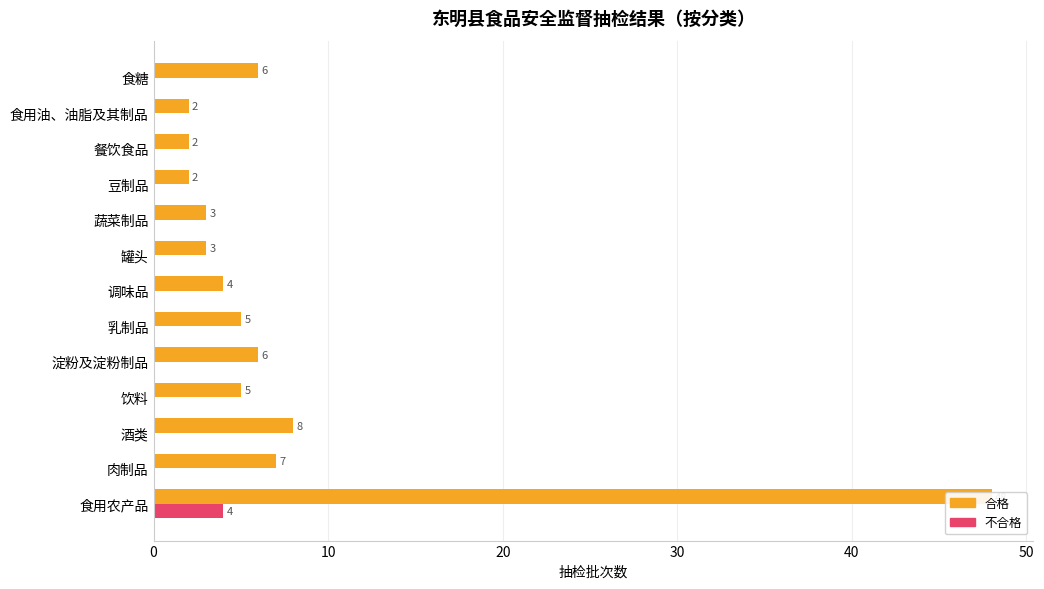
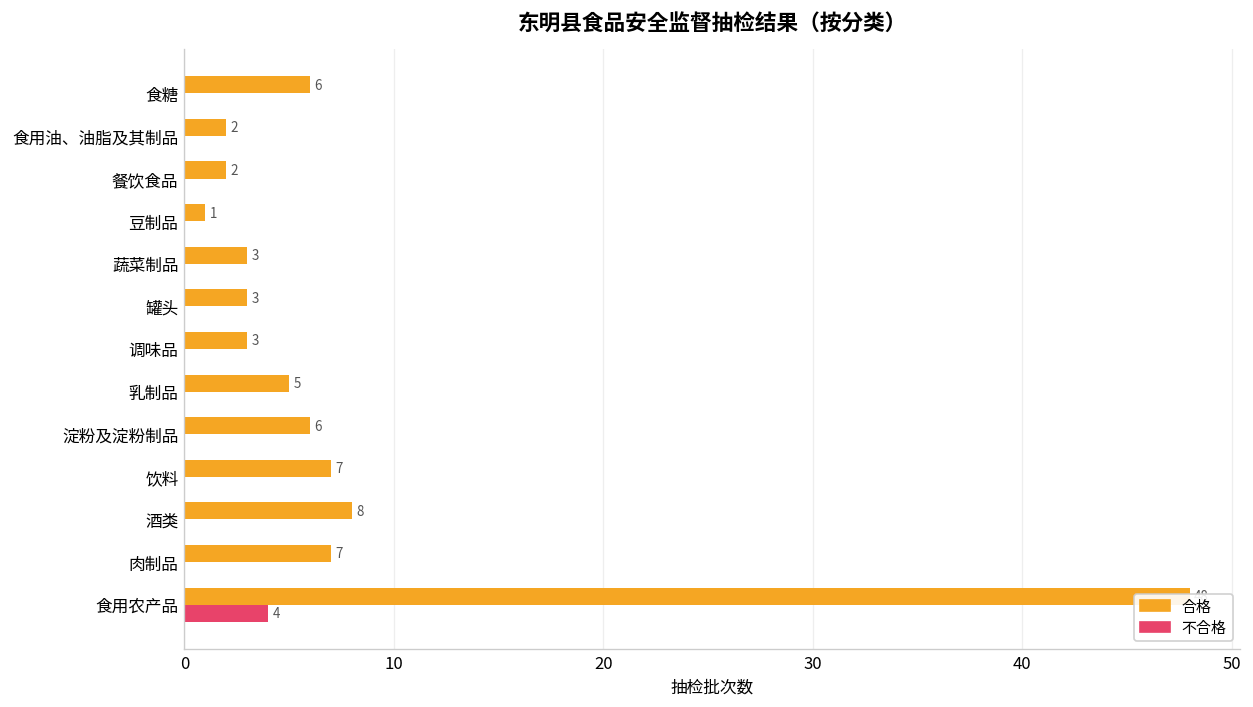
  {
    "合格": {
      "食糖": 6,
      "食用油、油脂及其制品": 2,
      "餐饮食品": 2,
-     "豆制品": 2,
+     "豆制品": 1,
      "蔬菜制品": 3,
      "罐头": 3,
-     "调味品": 4,
+     "调味品": 3,
      "乳制品": 5,
      "淀粉及淀粉制品": 6,
-     "饮料": 5,
+     "饮料": 7,
      "酒类": 8,
      "肉制品": 7
    },
    "不合格": {
      "食用农产品": 4
    }
  }
